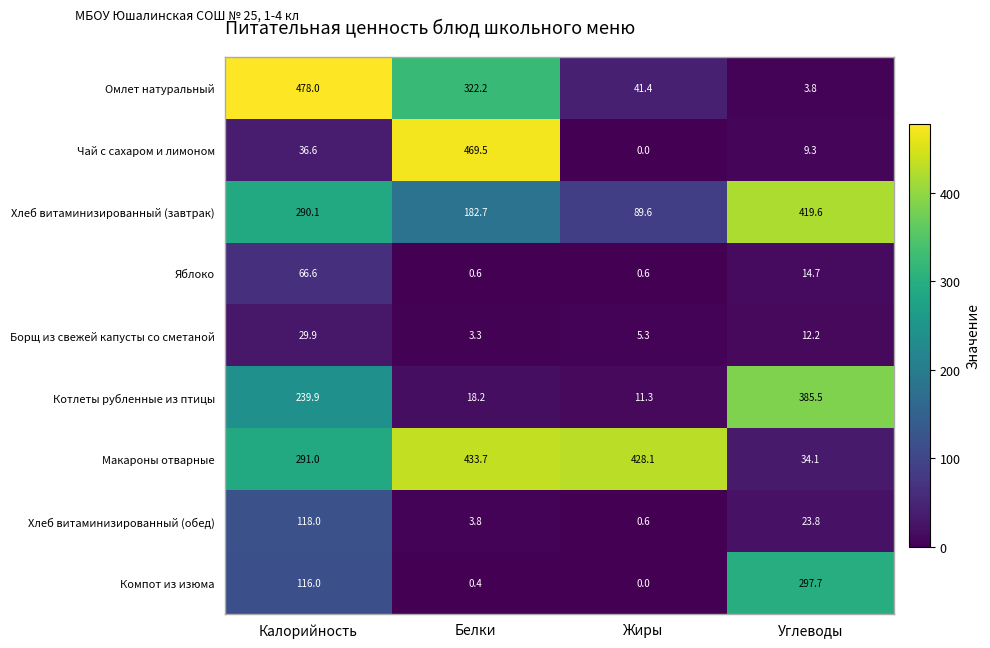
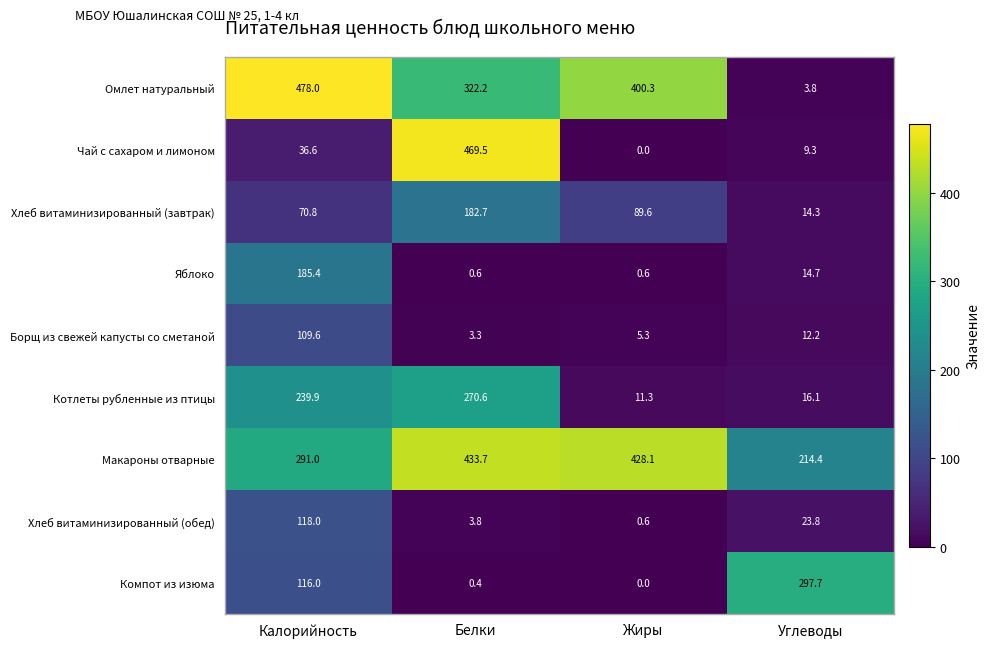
  {
    "Омлет натуральный": {
      "Калорийность": 478.0,
      "Белки": 322.2,
-     "Жиры": 41.4,
+     "Жиры": 400.3,
      "Углеводы": 3.8
    },
    "Чай с сахаром и лимоном": {
      "Калорийность": 36.6,
      "Белки": 469.5,
      "Жиры": 0.0,
      "Углеводы": 9.3
    },
    "Хлеб витаминизированный (завтрак)": {
-     "Калорийность": 290.1,
+     "Калорийность": 70.8,
      "Белки": 182.7,
      "Жиры": 89.6,
-     "Углеводы": 419.6
+     "Углеводы": 14.3
    },
    "Яблоко": {
-     "Калорийность": 66.6,
+     "Калорийность": 185.4,
      "Белки": 0.6,
      "Жиры": 0.6,
      "Углеводы": 14.7
    },
    "Борщ из свежей капусты со сметаной": {
-     "Калорийность": 29.9,
+     "Калорийность": 109.6,
      "Белки": 3.3,
      "Жиры": 5.3,
      "Углеводы": 12.2
    },
    "Котлеты рубленные из птицы": {
      "Калорийность": 239.9,
-     "Белки": 18.2,
+     "Белки": 270.6,
      "Жиры": 11.3,
-     "Углеводы": 385.5
+     "Углеводы": 16.1
    },
    "Макароны отварные": {
      "Калорийность": 291.0,
      "Белки": 433.7,
      "Жиры": 428.1,
-     "Углеводы": 34.1
+     "Углеводы": 214.4
    },
    "Хлеб витаминизированный (обед)": {
      "Калорийность": 118.0,
      "Белки": 3.8,
      "Жиры": 0.6,
      "Углеводы": 23.8
    },
    "Компот из изюма": {
      "Калорийность": 116.0,
      "Белки": 0.4,
      "Жиры": 0.0,
      "Углеводы": 297.7
    }
  }
